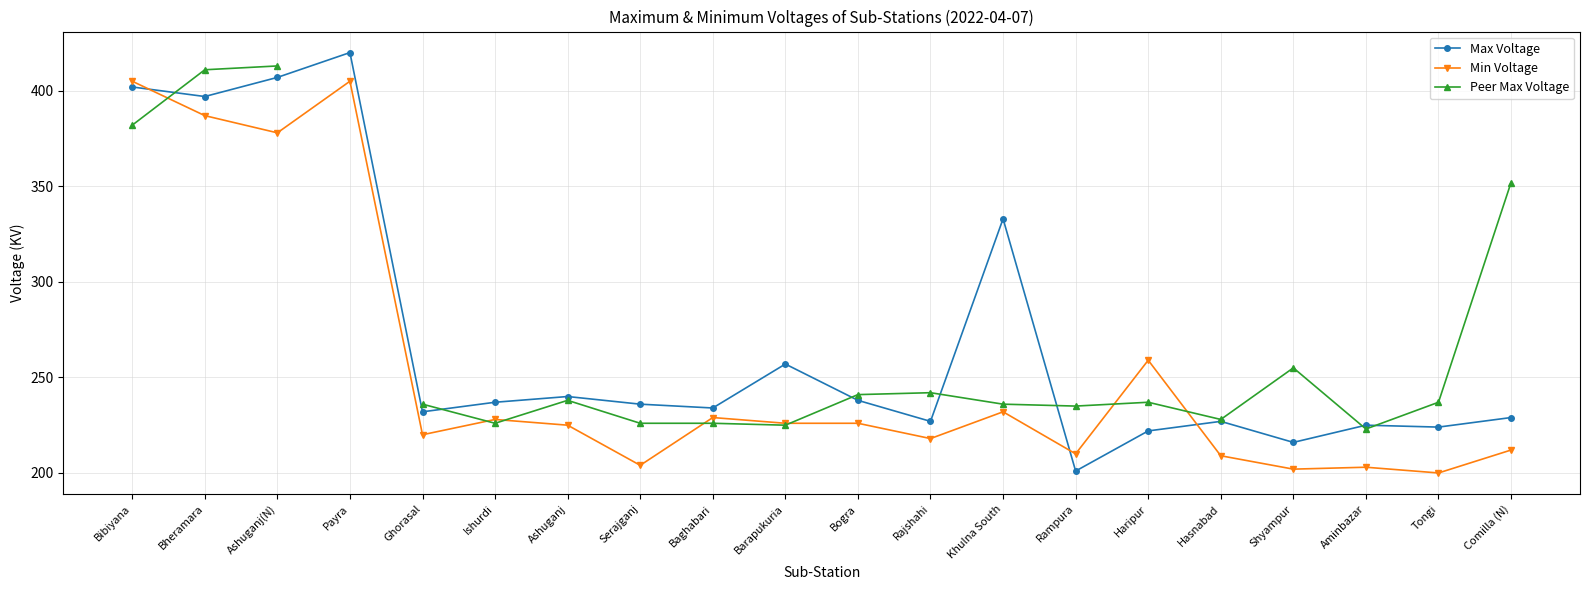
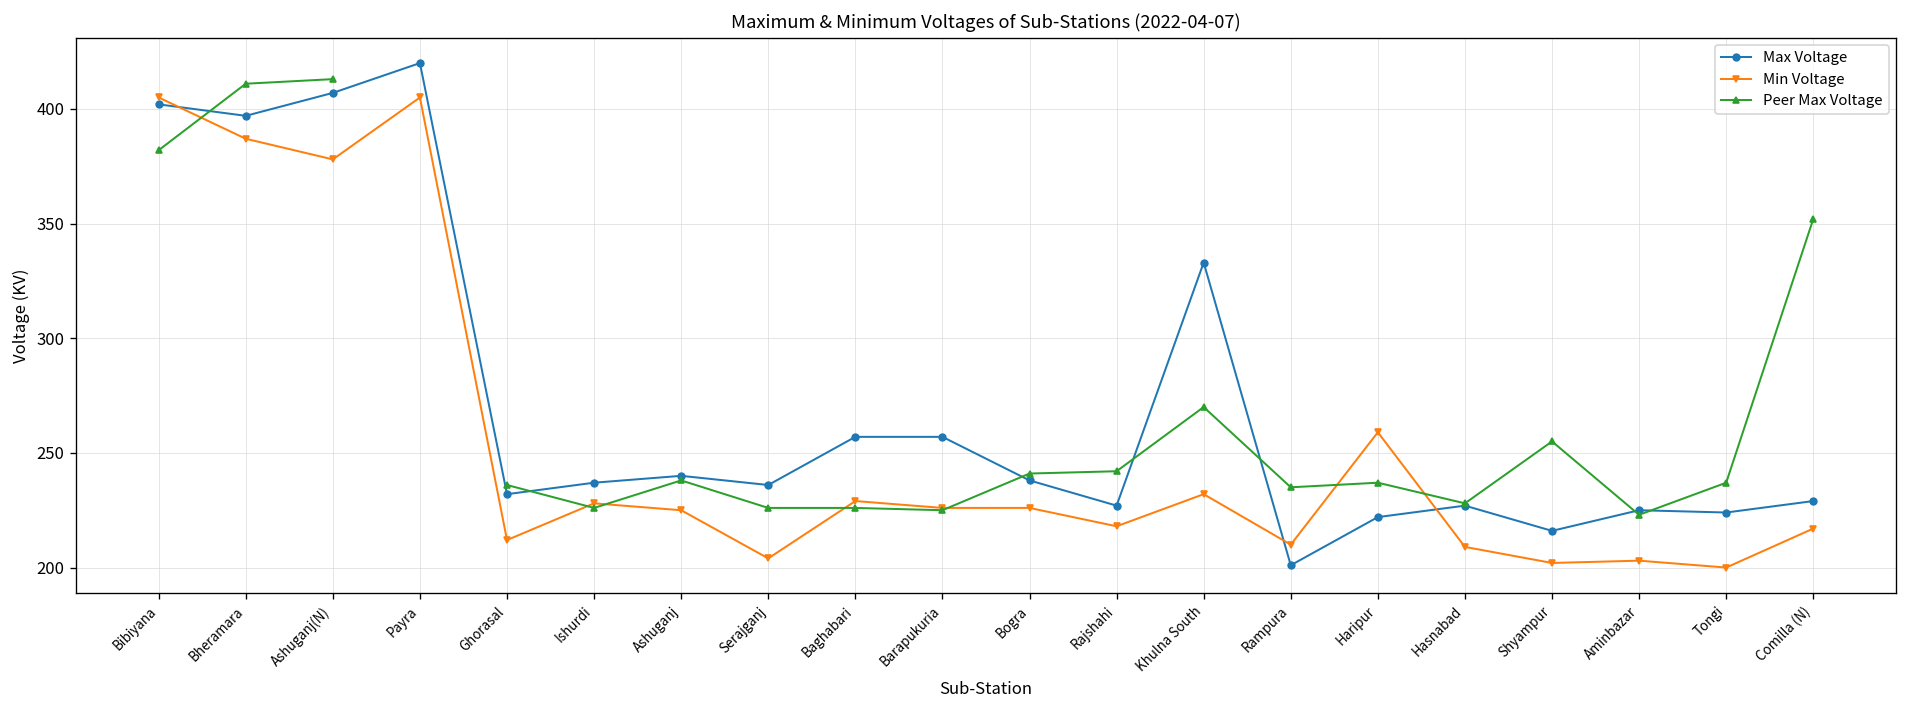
  {
    "Max Voltage": {
      "Bibiyana": 402,
      "Bheramara": 397,
      "Ashuganj(N)": 407,
      "Payra": 420,
      "Ghorasal": 232,
      "Ishurdi": 237,
      "Ashuganj": 240,
      "Serajganj": 236,
-     "Baghabari": 234,
+     "Baghabari": 257,
      "Barapukuria": 257,
      "Bogra": 238,
      "Rajshahi": 227,
      "Khulna South": 333,
      "Rampura": 201,
      "Haripur": 222,
      "Shyampur": 216,
      "Aminbazar": 225,
      "Tongi": 224,
      "Comilla (N)": 229
    },
    "Min Voltage": {
      "Bibiyana": 405,
      "Bheramara": 387,
      "Ashuganj(N)": 378,
      "Payra": 405,
-     "Ghorasal": 220,
+     "Ghorasal": 212,
      "Ishurdi": 228,
      "Ashuganj": 225,
      "Serajganj": 204,
      "Baghabari": 229,
      "Bogra": 226,
      "Rajshahi": 218,
      "Khulna South": 232,
      "Rampura": 210,
      "Haripur": 259,
      "Hasnabad": 209,
      "Shyampur": 202,
      "Aminbazar": 203,
      "Tongi": 200,
-     "Comilla (N)": 212
+     "Comilla (N)": 217
    },
    "Peer Max Voltage": {
      "Bibiyana": 382,
      "Bheramara": 411,
      "Ashuganj(N)": 413,
      "Ghorasal": 236,
      "Ishurdi": 226,
      "Ashuganj": 238,
      "Serajganj": 226,
      "Baghabari": 226,
      "Bogra": 241,
      "Rajshahi": 242,
-     "Khulna South": 236,
+     "Khulna South": 270,
      "Rampura": 235,
      "Haripur": 237,
      "Shyampur": 255,
      "Aminbazar": 223,
      "Tongi": 237,
      "Comilla (N)": 352
    }
  }
